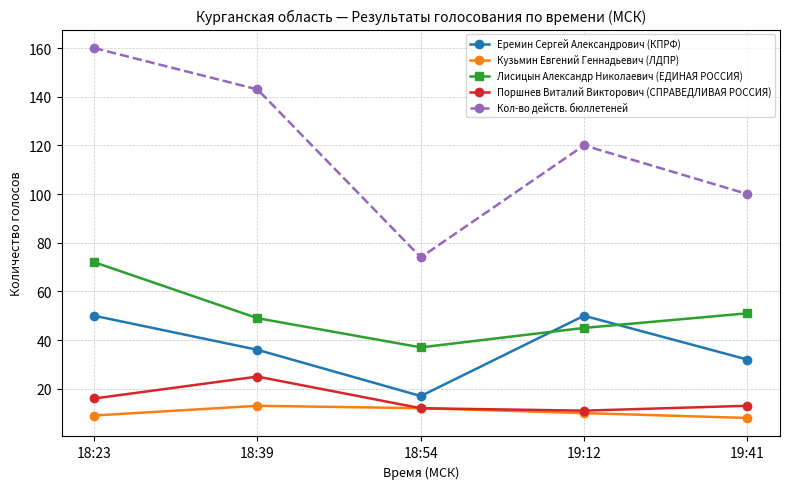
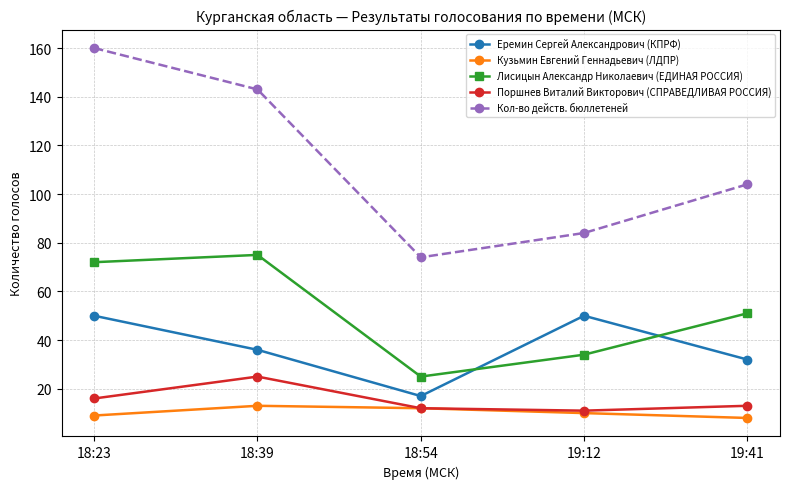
  {
    "Еремин Сергей Александрович (КПРФ)": {
      "18:23": 50,
      "18:39": 36,
      "18:54": 17,
      "19:12": 50,
      "19:41": 32
    },
    "Кузьмин Евгений Геннадьевич (ЛДПР)": {
      "18:23": 9,
      "18:39": 13,
      "19:41": 8
    },
    "Лисицын Александр Николаевич (ЕДИНАЯ РОССИЯ)": {
      "18:23": 72,
-     "18:39": 49,
-     "18:54": 37,
-     "19:12": 45,
+     "18:39": 75,
+     "18:54": 25,
+     "19:12": 34,
      "19:41": 51
    },
    "Поршнев Виталий Викторович (СПРАВЕДЛИВАЯ РОССИЯ)": {
      "18:23": 16,
      "18:39": 25,
      "19:41": 13
    },
    "Кол-во действ. бюллетеней": {
      "18:23": 160,
      "18:39": 143,
      "18:54": 74,
-     "19:12": 120,
-     "19:41": 100
+     "19:12": 84,
+     "19:41": 104
    }
  }
